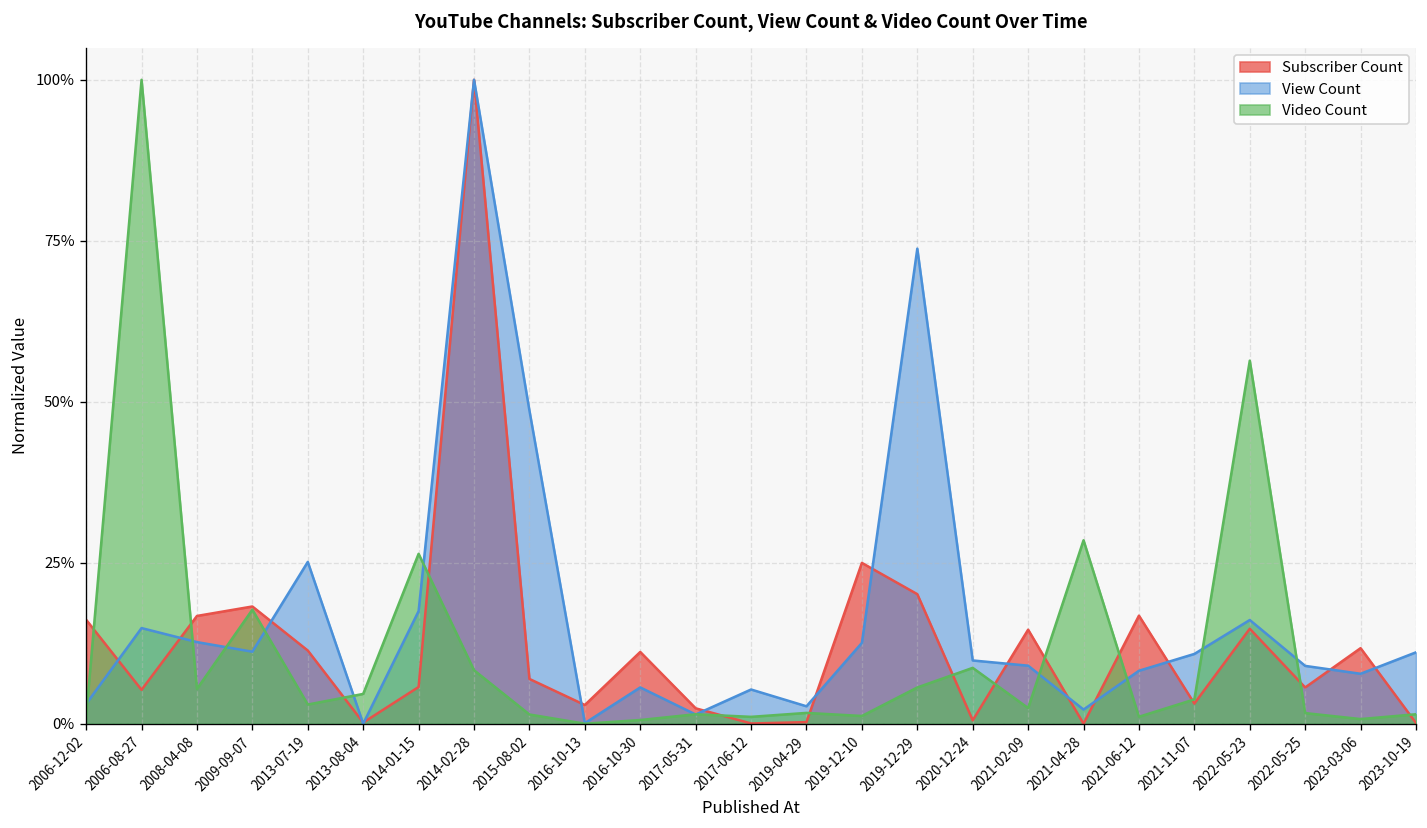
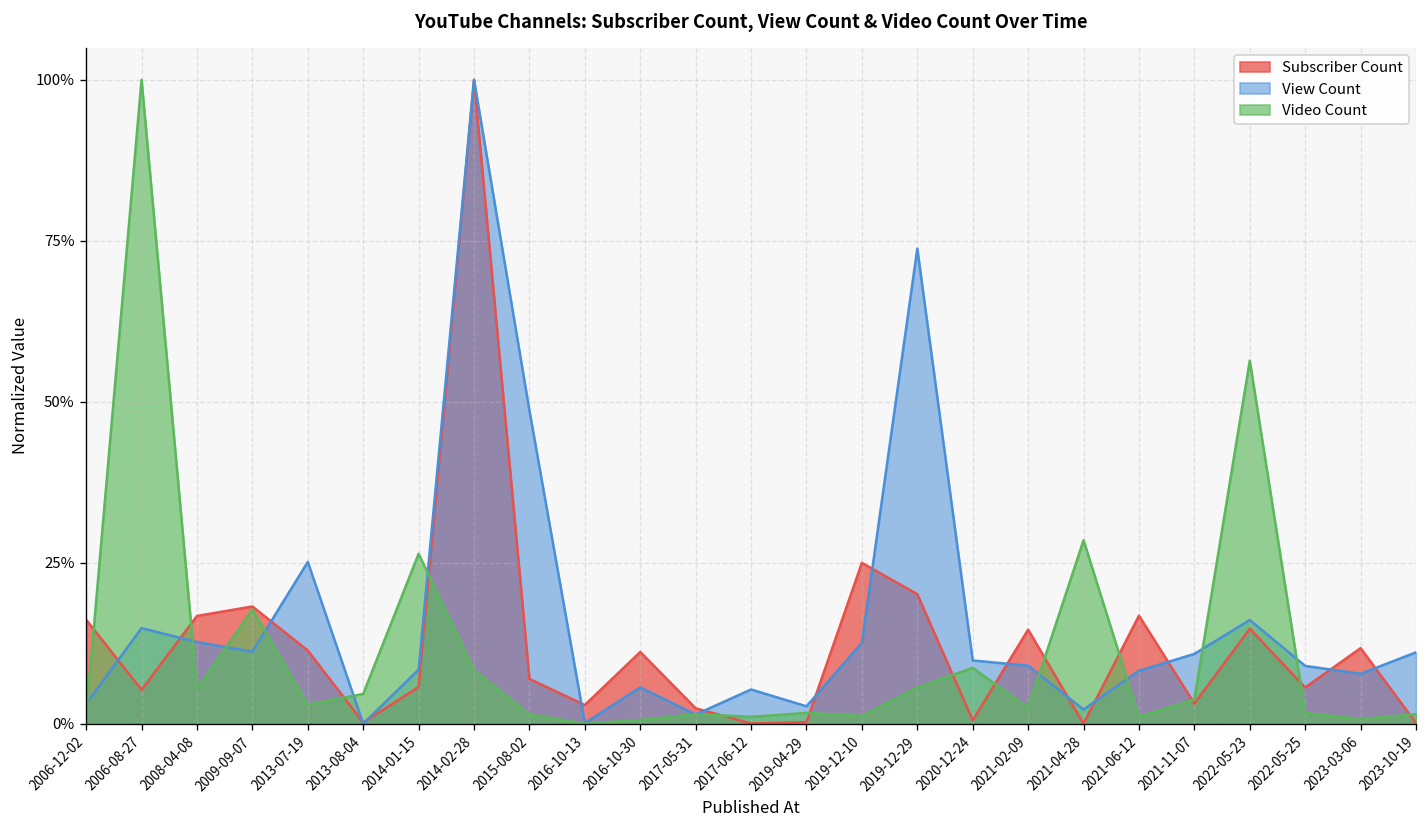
  {
    "Subscriber Count": {
      "2006-12-02": "16%",
      "2006-08-27": "5%",
      "2008-04-08": "17%",
      "2009-09-07": "18%",
      "2013-07-19": "11%",
      "2014-01-15": "6%",
      "2015-08-02": "7%",
      "2016-10-13": "3%",
      "2016-10-30": "11%",
      "2017-05-31": "2%",
      "2017-06-12": "0%",
      "2019-04-29": "0%",
      "2019-12-10": "25%",
      "2019-12-29": "20%",
      "2020-12-24": "1%",
      "2021-02-09": "15%",
      "2021-04-28": "0%",
      "2021-06-12": "17%",
      "2021-11-07": "3%",
      "2022-05-23": "15%",
      "2022-05-25": "6%",
      "2023-03-06": "12%",
      "2023-10-19": "0%"
    },
    "View Count": {
      "2006-12-02": "3%",
      "2006-08-27": "15%",
      "2008-04-08": "13%",
      "2009-09-07": "11%",
      "2013-07-19": "25%",
-     "2014-01-15": "17%",
+     "2014-01-15": "8%",
      "2015-08-02": "49%",
      "2016-10-30": "6%",
      "2017-06-12": "5%",
      "2019-04-29": "3%",
      "2019-12-10": "13%",
      "2019-12-29": "74%",
      "2020-12-24": "10%",
      "2021-02-09": "9%",
      "2021-04-28": "2%",
      "2021-06-12": "8%",
      "2021-11-07": "11%",
      "2022-05-23": "16%",
      "2022-05-25": "9%",
      "2023-03-06": "8%",
      "2023-10-19": "11%"
    },
    "Video Count": {
      "2006-12-02": "1%",
      "2006-08-27": "100%",
      "2008-04-08": "5%",
      "2009-09-07": "18%",
      "2013-07-19": "3%",
      "2013-08-04": "5%",
      "2014-01-15": "26%",
      "2014-02-28": "8%",
      "2015-08-02": "1%",
      "2016-10-30": "1%",
      "2017-06-12": "1%",
      "2019-04-29": "2%",
      "2019-12-10": "1%",
      "2019-12-29": "6%",
      "2020-12-24": "9%",
      "2021-02-09": "2%",
      "2021-04-28": "28%",
      "2021-06-12": "1%",
      "2021-11-07": "4%",
      "2022-05-23": "56%",
      "2022-05-25": "2%",
      "2023-03-06": "1%",
      "2023-10-19": "1%"
    }
  }
